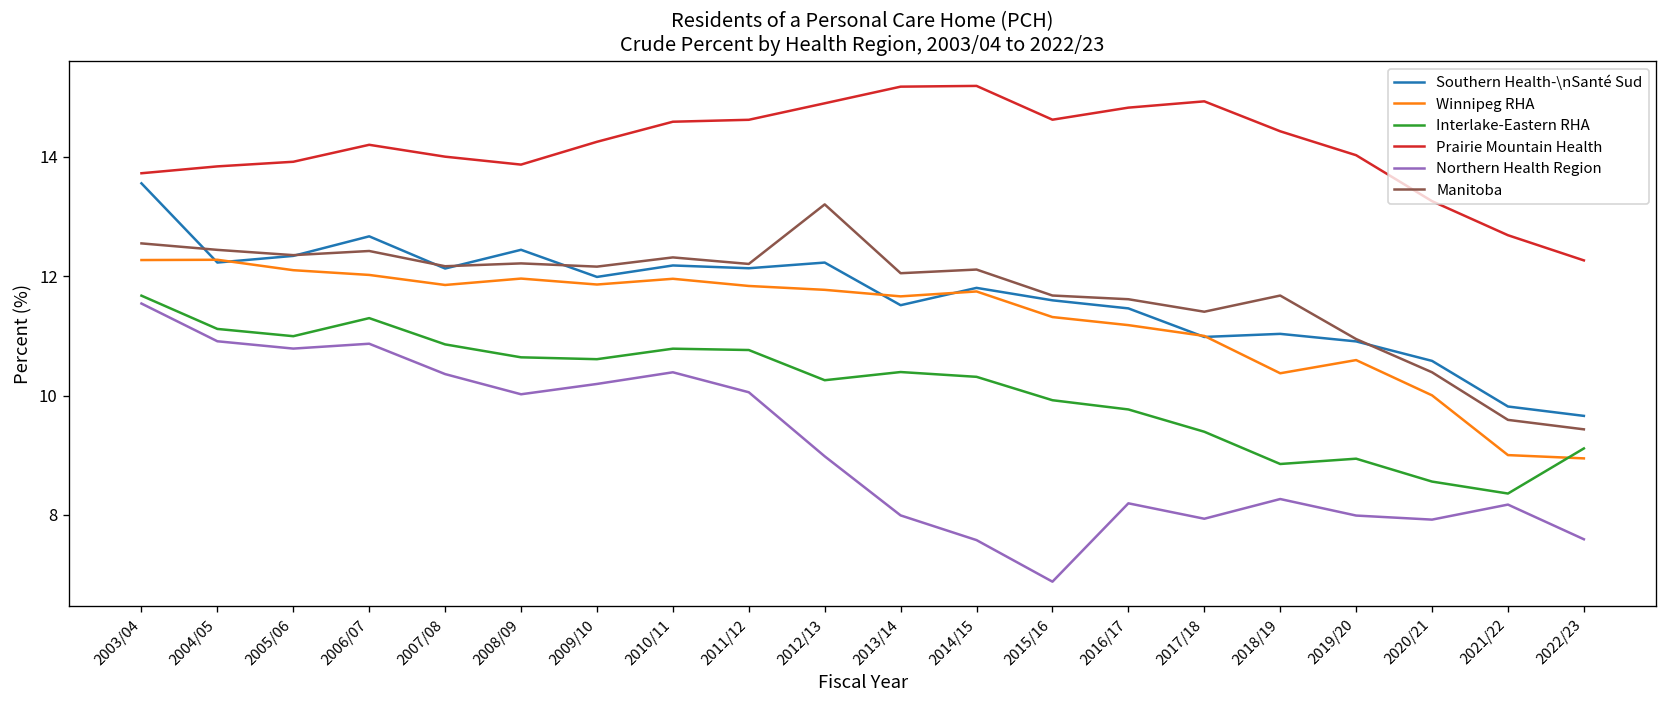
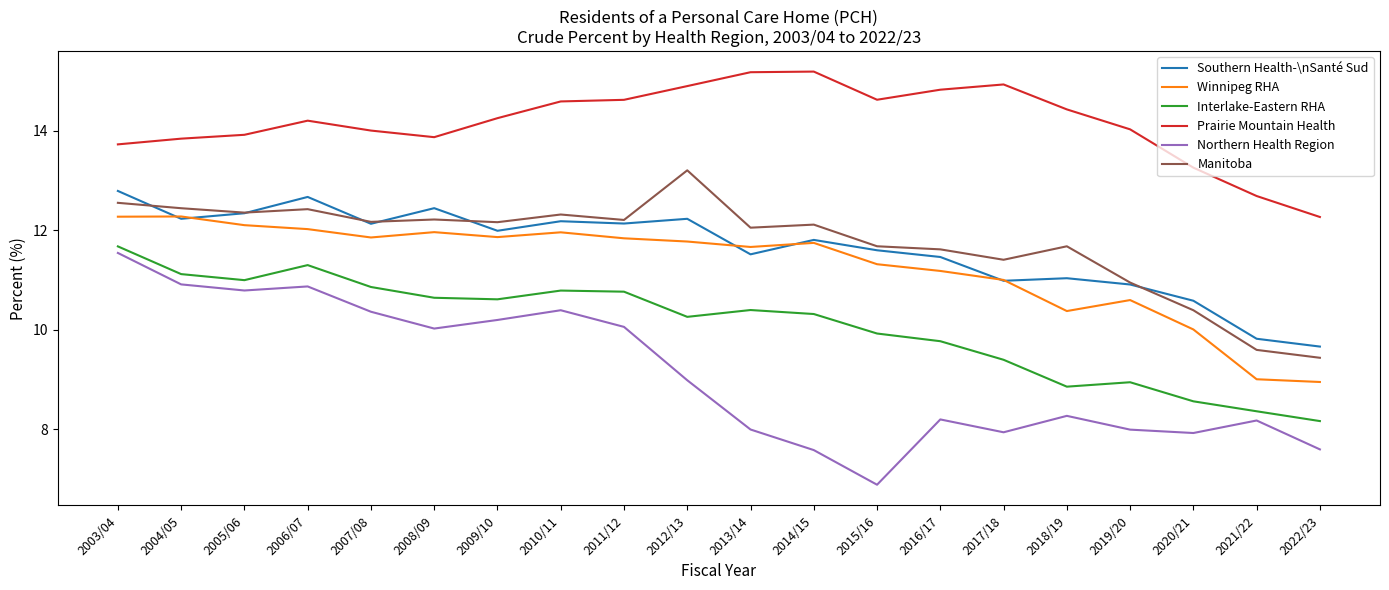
  {
    "Southern Health-\\nSanté Sud": {
-     "2003/04": 13.6,
+     "2003/04": 12.8,
      "2006/07": 12.7,
      "2008/09": 12.4,
      "2009/10": 12.0,
      "2010/11": 12.2,
      "2011/12": 12.1,
      "2012/13": 12.2,
      "2013/14": 11.5,
      "2014/15": 11.8,
      "2015/16": 11.6,
      "2016/17": 11.5,
      "2018/19": 11.0,
      "2020/21": 10.6,
      "2021/22": 9.8,
      "2022/23": 9.7
    },
    "Winnipeg RHA": {
      "2003/04": 12.3,
      "2005/06": 12.1,
      "2006/07": 12.0,
      "2007/08": 11.9,
      "2008/09": 12.0,
      "2009/10": 11.9,
      "2010/11": 12.0,
      "2011/12": 11.8,
      "2012/13": 11.8,
      "2013/14": 11.7,
      "2014/15": 11.7,
      "2015/16": 11.3,
      "2016/17": 11.2,
      "2018/19": 10.4,
      "2019/20": 10.6,
      "2020/21": 10.0,
      "2021/22": 9.0,
      "2022/23": 8.9
    },
    "Interlake-Eastern RHA": {
      "2003/04": 11.7,
      "2004/05": 11.1,
      "2005/06": 11.0,
      "2006/07": 11.3,
      "2007/08": 10.9,
      "2008/09": 10.6,
      "2009/10": 10.6,
      "2010/11": 10.8,
      "2011/12": 10.8,
      "2012/13": 10.3,
      "2013/14": 10.4,
      "2014/15": 10.3,
      "2015/16": 9.9,
      "2016/17": 9.8,
      "2017/18": 9.4,
      "2018/19": 8.9,
      "2019/20": 8.9,
      "2020/21": 8.6,
      "2021/22": 8.4,
-     "2022/23": 9.1
+     "2022/23": 8.2
    },
    "Prairie Mountain Health": {
      "2003/04": 13.7,
      "2004/05": 13.8,
      "2005/06": 13.9,
      "2006/07": 14.2,
      "2007/08": 14.0,
      "2008/09": 13.9,
      "2009/10": 14.3,
      "2010/11": 14.6,
      "2011/12": 14.6,
      "2012/13": 14.9,
      "2013/14": 15.2,
      "2014/15": 15.2,
      "2015/16": 14.6,
      "2016/17": 14.8,
      "2017/18": 14.9,
      "2018/19": 14.4,
      "2019/20": 14.0,
      "2021/22": 12.7,
      "2022/23": 12.3
    },
    "Northern Health Region": {
      "2003/04": 11.5,
      "2004/05": 10.9,
      "2005/06": 10.8,
      "2006/07": 10.9,
      "2007/08": 10.4,
      "2008/09": 10.0,
      "2009/10": 10.2,
      "2010/11": 10.4,
      "2011/12": 10.1,
      "2012/13": 9.0,
      "2013/14": 8.0,
      "2014/15": 7.6,
      "2015/16": 6.9,
      "2016/17": 8.2,
      "2017/18": 7.9,
      "2018/19": 8.3,
      "2019/20": 8.0,
      "2020/21": 7.9,
      "2021/22": 8.2,
      "2022/23": 7.6
    },
    "Manitoba": {
      "2003/04": 12.5,
      "2004/05": 12.4,
      "2006/07": 12.4,
      "2008/09": 12.2,
      "2009/10": 12.2,
      "2010/11": 12.3,
      "2011/12": 12.2,
      "2012/13": 13.2,
      "2013/14": 12.0,
      "2014/15": 12.1,
      "2015/16": 11.7,
      "2016/17": 11.6,
      "2017/18": 11.4,
      "2018/19": 11.7,
      "2020/21": 10.4,
      "2021/22": 9.6,
      "2022/23": 9.4
    }
  }
